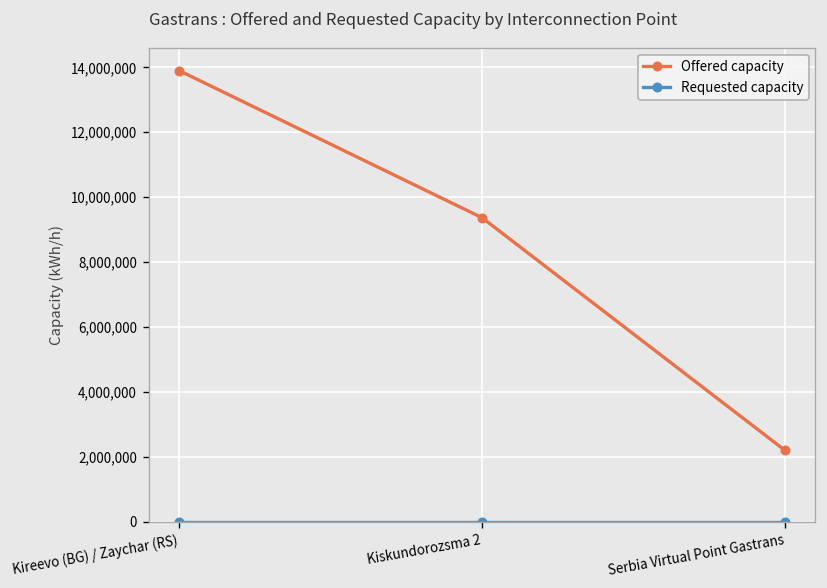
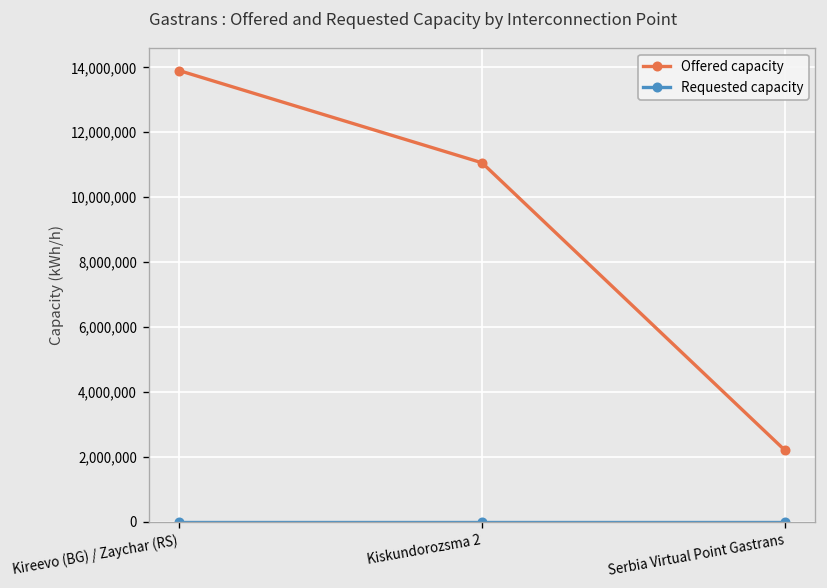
  {
    "Offered capacity": {
      "Kireevo (BG) / Zaychar (RS)": "13,900,000",
-     "Kiskundorozsma 2": "9,400,000",
+     "Kiskundorozsma 2": "11,100,000",
      "Serbia Virtual Point Gastrans": "2,200,000"
    },
    "Requested capacity": {
      "Kireevo (BG) / Zaychar (RS)": "0",
      "Kiskundorozsma 2": "0",
      "Serbia Virtual Point Gastrans": "0"
    }
  }
